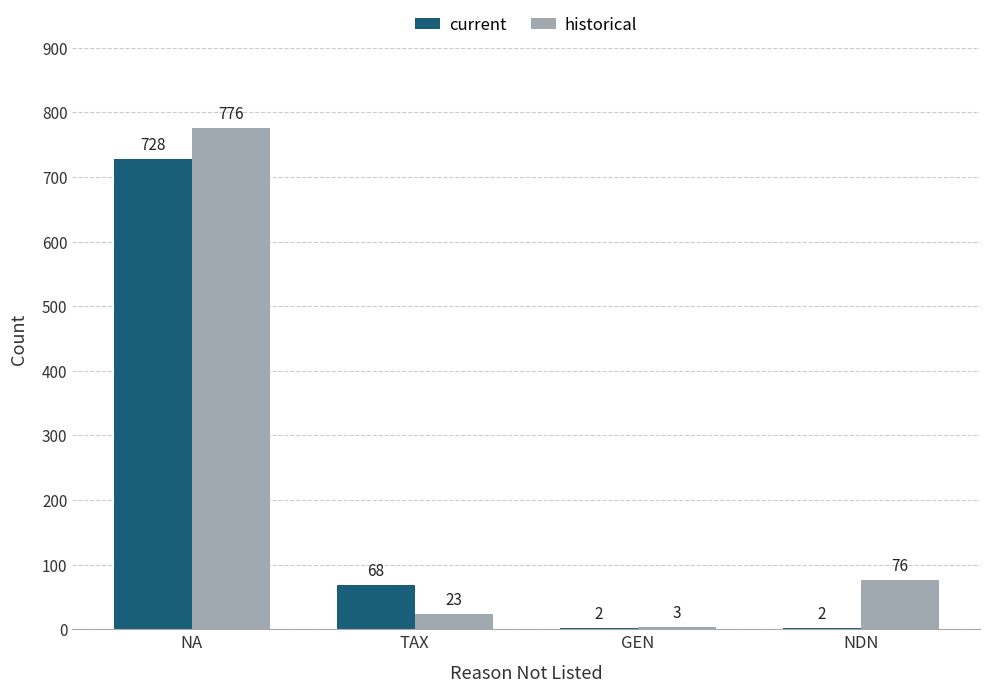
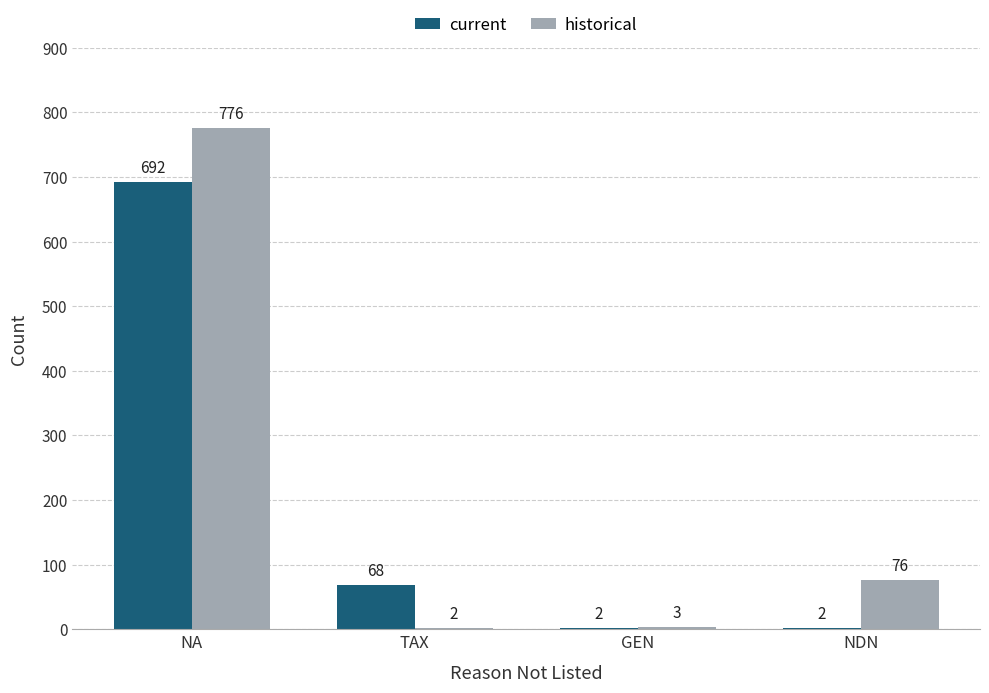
  {
    "current": {
-     "NA": 728,
+     "NA": 692,
      "TAX": 68,
      "GEN": 2,
      "NDN": 2
    },
    "historical": {
      "NA": 776,
-     "TAX": 23,
+     "TAX": 2,
      "GEN": 3,
      "NDN": 76
    }
  }
